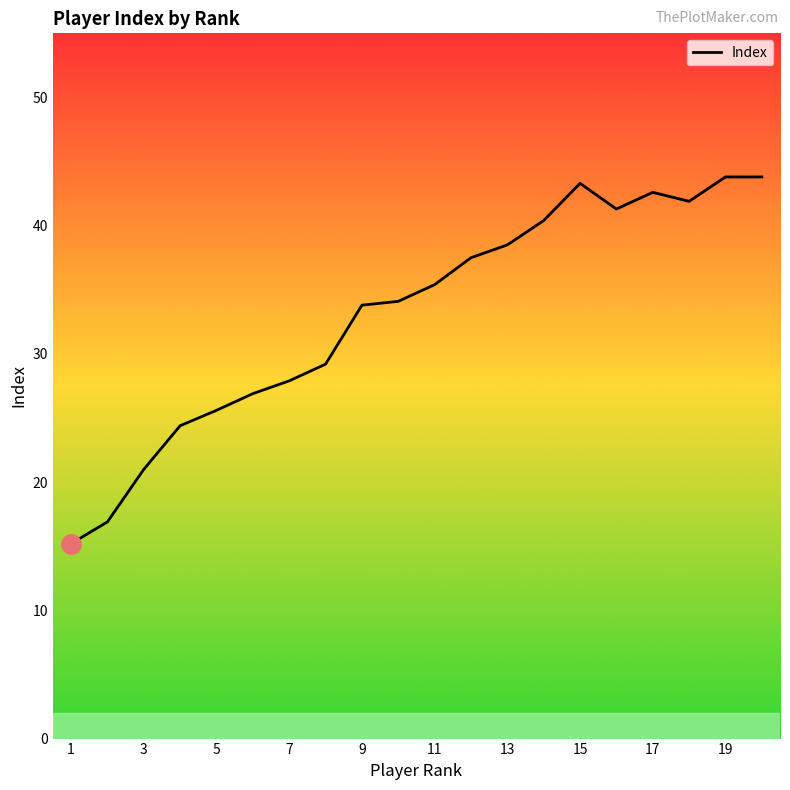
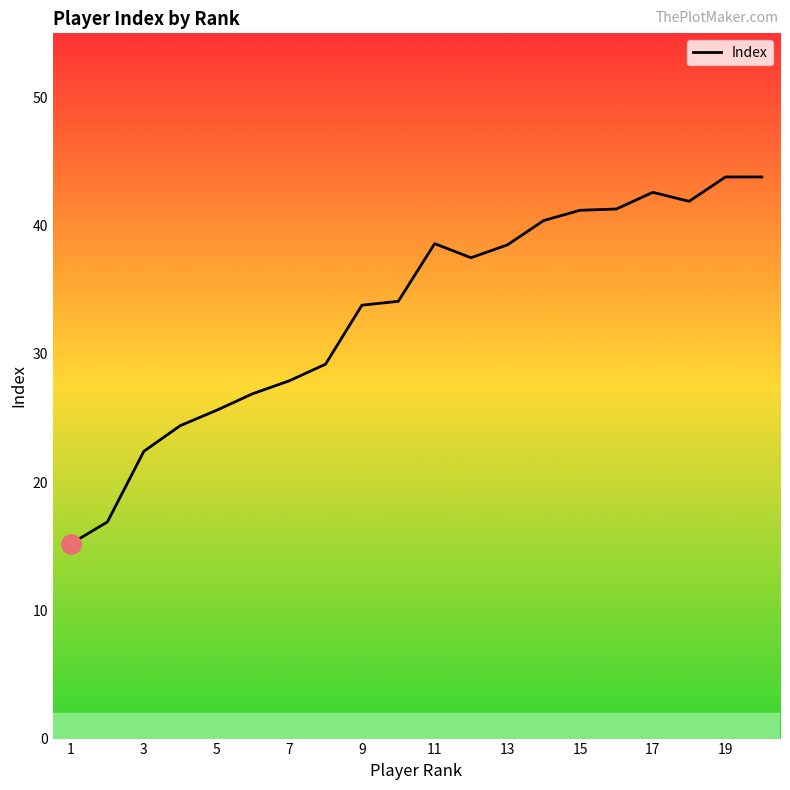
  {
    "Index": {
-     "3": 21.0,
+     "3": 22.4,
      "5": 25.6,
      "7": 27.9,
      "9": 33.8,
-     "11": 35.4,
+     "11": 38.6,
      "13": 38.5,
-     "15": 43.3,
+     "15": 41.2,
      "17": 42.6,
      "19": 43.8
    }
  }
